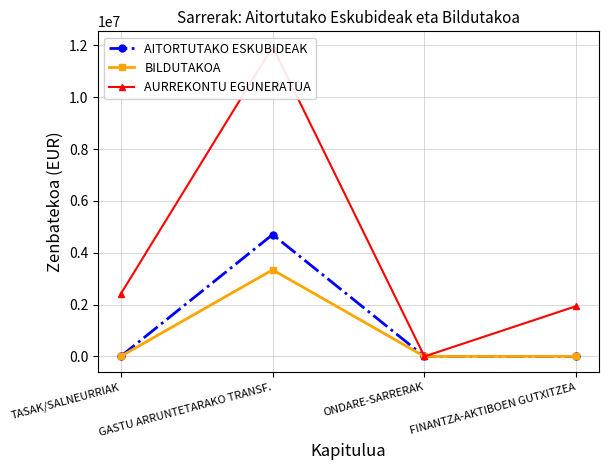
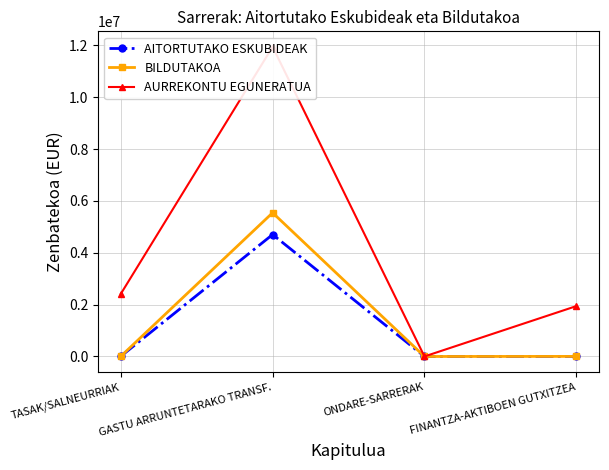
  {
    "AITORTUTAKO ESKUBIDEAK": {
      "GASTU ARRUNTETARAKO TRANSF.": 4700000
    },
    "BILDUTAKOA": {
-     "GASTU ARRUNTETARAKO TRANSF.": 3300000
+     "GASTU ARRUNTETARAKO TRANSF.": 5500000
    },
    "AURREKONTU EGUNERATUA": {
      "TASAK/SALNEURRIAK": 2400000,
      "FINANTZA-AKTIBOEN GUTXITZEA": 1900000
    }
  }
